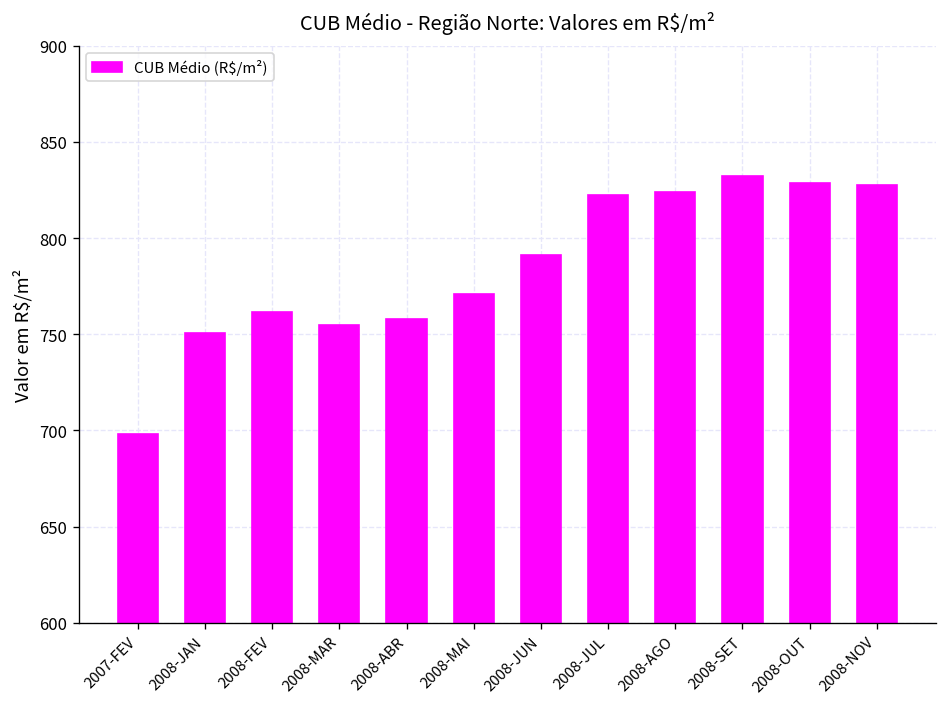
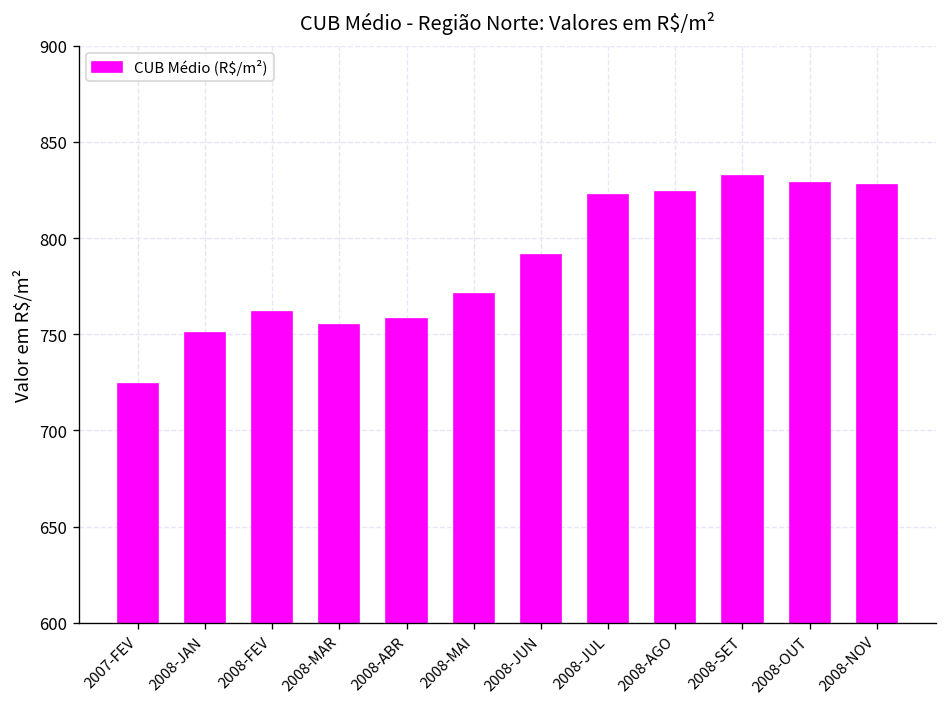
  {
-   "2007-FEV": 698,
+   "2007-FEV": 724,
    "2008-JAN": 750,
    "2008-FEV": 761,
    "2008-MAR": 755,
    "2008-ABR": 758,
    "2008-MAI": 771,
    "2008-JUN": 791,
    "2008-JUL": 823,
    "2008-AGO": 824,
    "2008-SET": 832,
    "2008-OUT": 829,
    "2008-NOV": 828
  }
